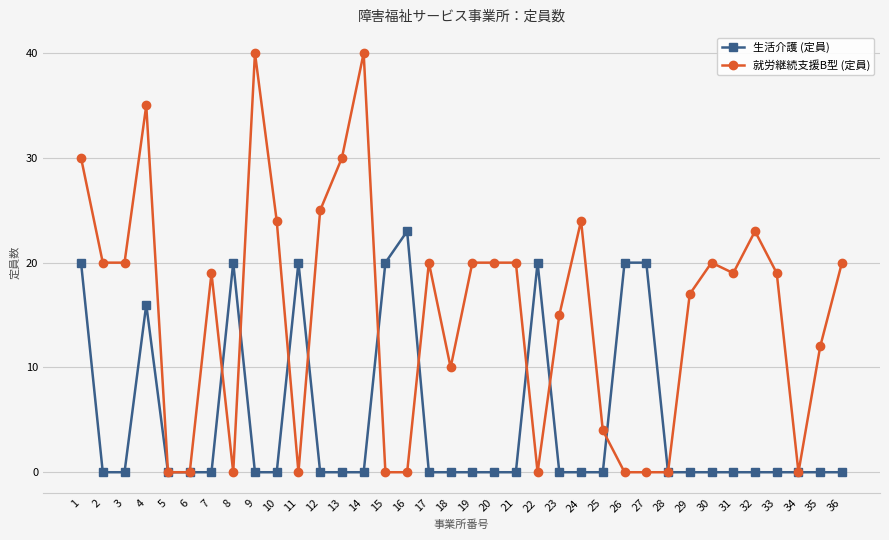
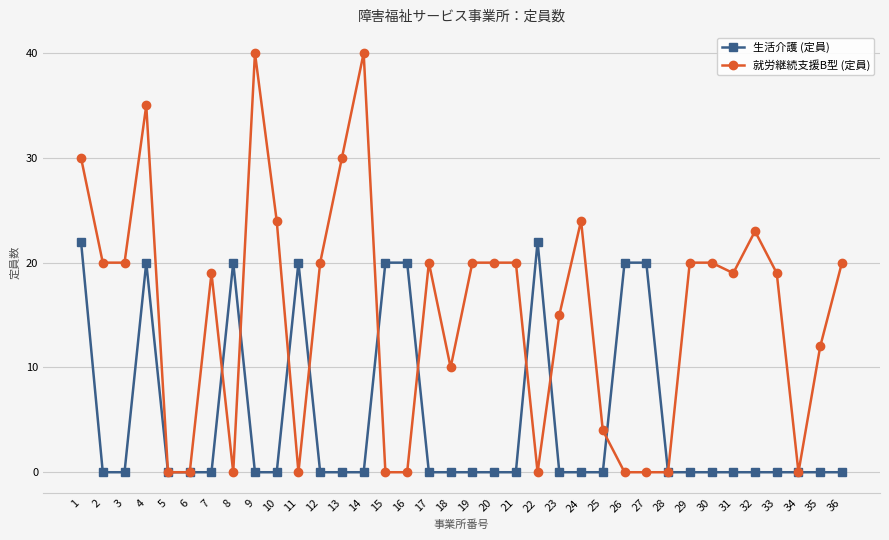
  {
    "生活介護 (定員)": {
-     "1": 20,
+     "1": 22,
      "2": 0,
      "3": 0,
-     "4": 16,
+     "4": 20,
      "7": 0,
      "8": 20,
      "9": 0,
      "10": 0,
      "11": 20,
      "12": 0,
      "13": 0,
      "14": 0,
      "15": 20,
-     "16": 23,
+     "16": 20,
      "17": 0,
      "18": 0,
      "19": 0,
      "20": 0,
      "21": 0,
-     "22": 20,
+     "22": 22,
      "23": 0,
      "24": 0,
      "25": 0,
      "26": 20,
      "27": 20,
      "29": 0,
      "30": 0,
      "31": 0,
      "32": 0,
      "33": 0,
      "35": 0,
      "36": 0
    },
    "就労継続支援B型 (定員)": {
      "1": 30,
      "2": 20,
      "3": 20,
      "4": 35,
      "7": 19,
      "8": 0,
      "9": 40,
      "10": 24,
      "11": 0,
-     "12": 25,
+     "12": 20,
      "13": 30,
      "14": 40,
      "15": 0,
      "16": 0,
      "17": 20,
      "18": 10,
      "19": 20,
      "20": 20,
      "21": 20,
      "22": 0,
      "23": 15,
      "24": 24,
      "25": 4,
      "26": 0,
      "27": 0,
-     "29": 17,
+     "29": 20,
      "30": 20,
      "31": 19,
      "32": 23,
      "33": 19,
      "35": 12,
      "36": 20
    }
  }
